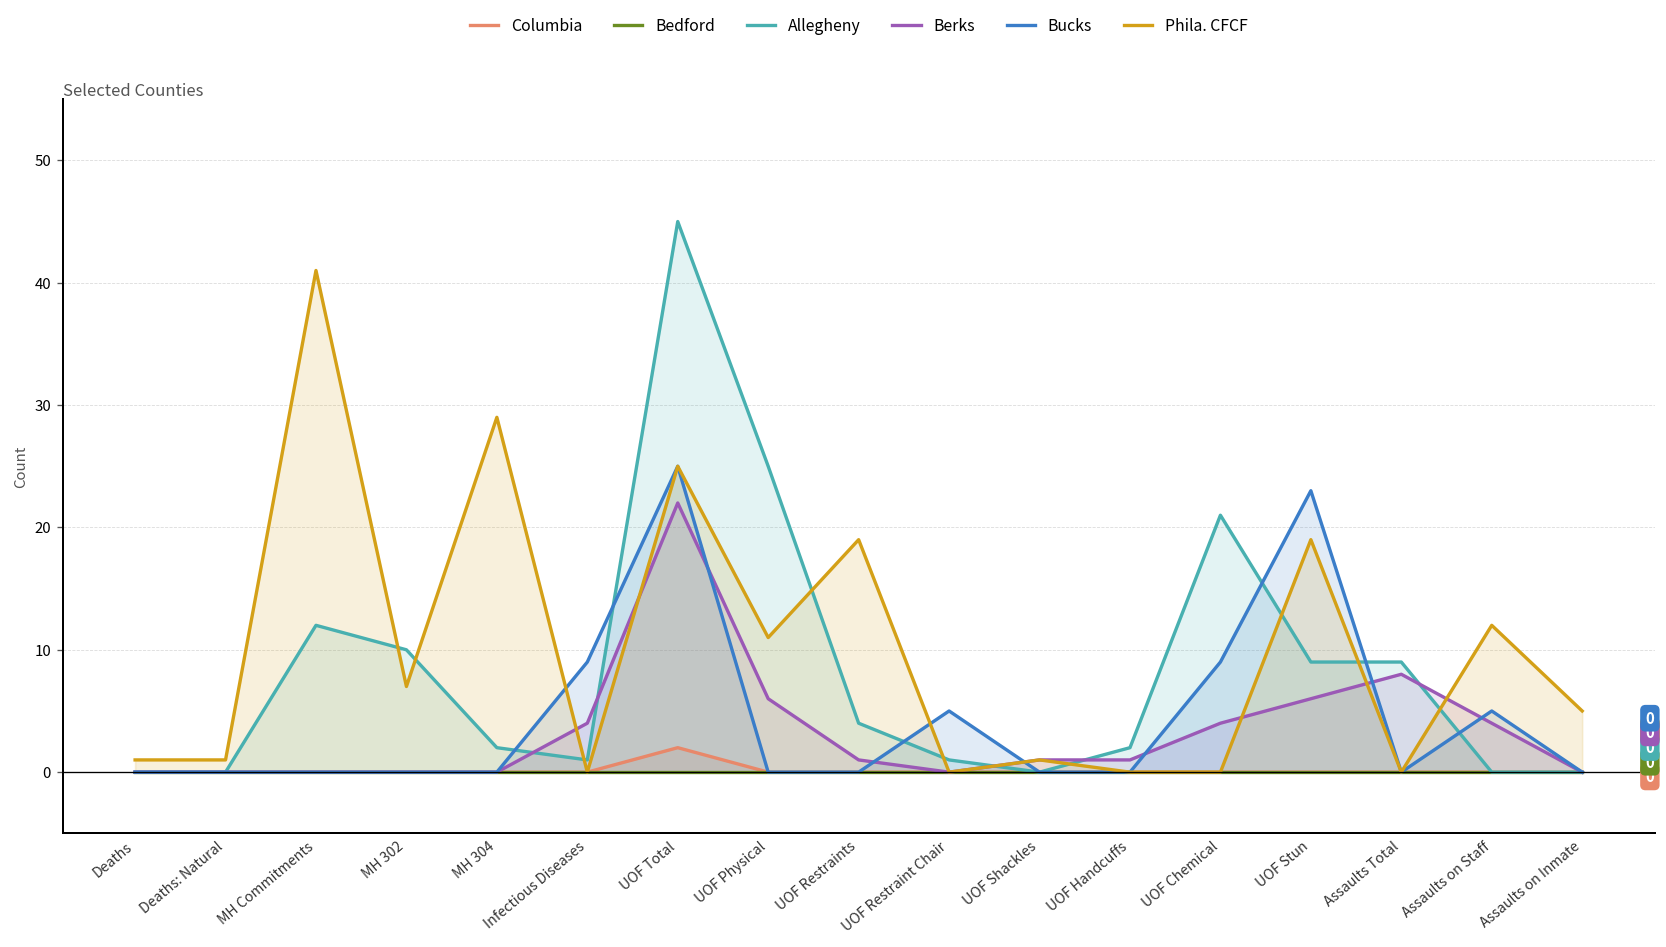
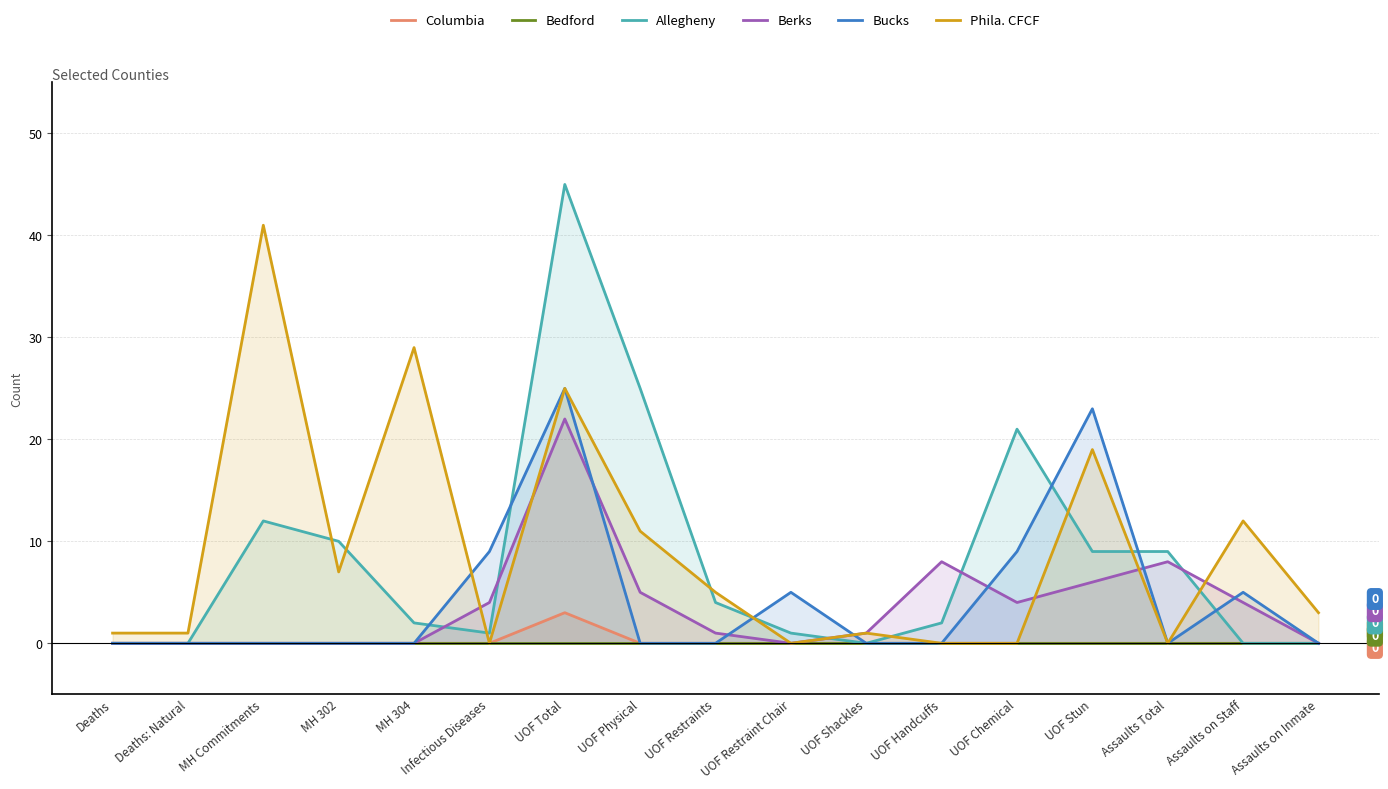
  {
    "Columbia": {
-     "UOF Total": 2
+     "UOF Total": 3
    },
    "Bedford": {
      "UOF Total": 0
    },
    "Berks": {
      "Infectious Diseases": 4,
      "UOF Total": 22,
-     "UOF Physical": 6,
+     "UOF Physical": 5,
      "UOF Restraints": 1,
-     "UOF Handcuffs": 1,
+     "UOF Handcuffs": 8,
      "UOF Chemical": 4,
      "UOF Stun": 6,
      "Assaults Total": 8,
      "Assaults on Staff": 4
    },
    "Phila. CFCF": {
-     "UOF Restraints": 19,
-     "Assaults on Inmate": 5
+     "UOF Restraints": 5,
+     "Assaults on Inmate": 3
    }
  }
